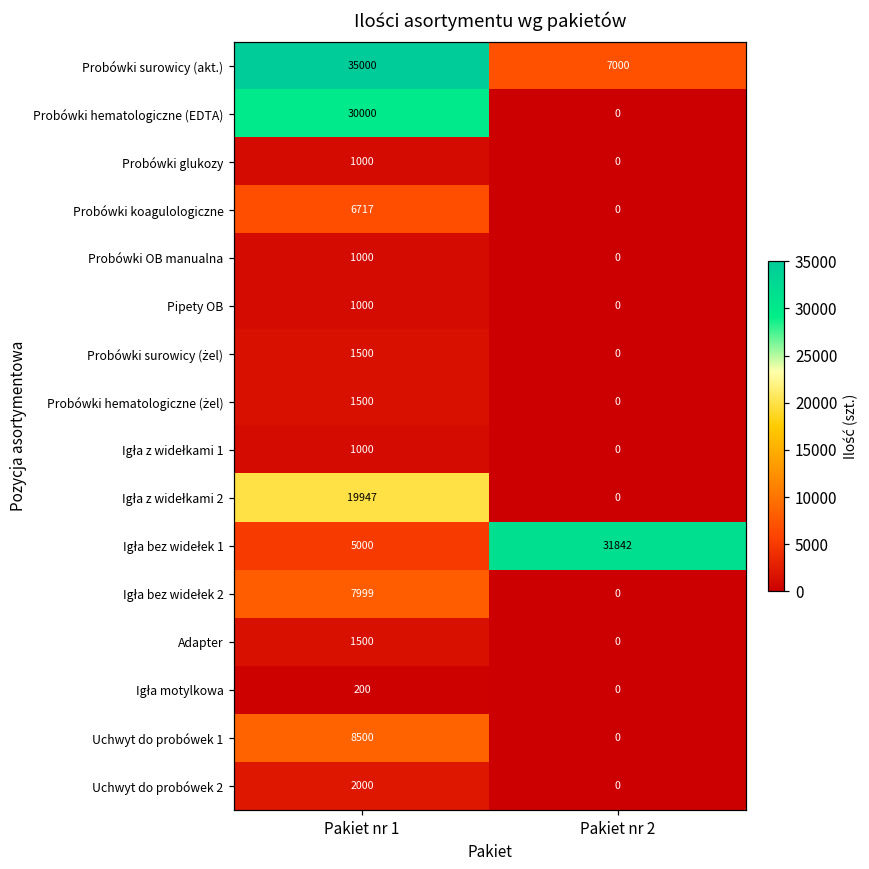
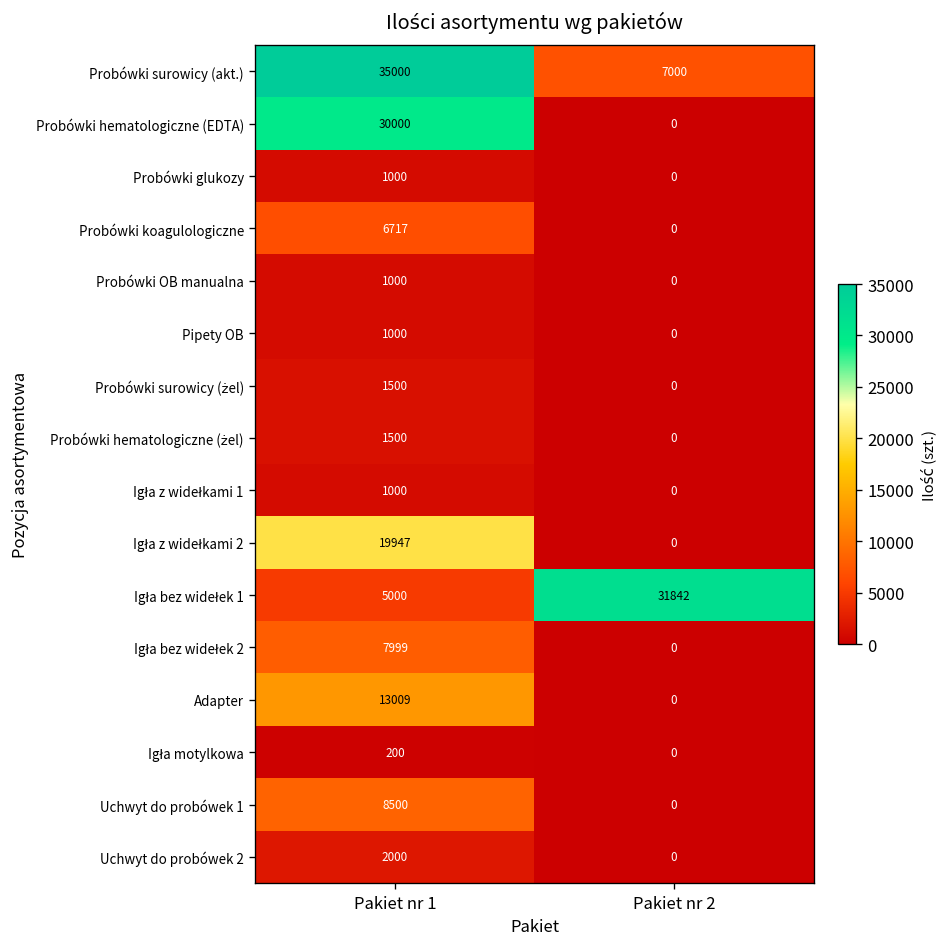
  {
    "Probówki surowicy (akt.)": {
      "Pakiet nr 1": 35000,
      "Pakiet nr 2": 7000
    },
    "Probówki hematologiczne (EDTA)": {
      "Pakiet nr 1": 30000,
      "Pakiet nr 2": 0
    },
    "Probówki glukozy": {
      "Pakiet nr 1": 1000,
      "Pakiet nr 2": 0
    },
    "Probówki koagulologiczne": {
      "Pakiet nr 1": 6717,
      "Pakiet nr 2": 0
    },
    "Probówki OB manualna": {
      "Pakiet nr 1": 1000,
      "Pakiet nr 2": 0
    },
    "Pipety OB": {
      "Pakiet nr 1": 1000,
      "Pakiet nr 2": 0
    },
    "Probówki surowicy (żel)": {
      "Pakiet nr 1": 1500,
      "Pakiet nr 2": 0
    },
    "Probówki hematologiczne (żel)": {
      "Pakiet nr 1": 1500,
      "Pakiet nr 2": 0
    },
    "Igła z widełkami 1": {
      "Pakiet nr 1": 1000,
      "Pakiet nr 2": 0
    },
    "Igła z widełkami 2": {
      "Pakiet nr 1": 19947,
      "Pakiet nr 2": 0
    },
    "Igła bez widełek 1": {
      "Pakiet nr 1": 5000,
      "Pakiet nr 2": 31842
    },
    "Igła bez widełek 2": {
      "Pakiet nr 1": 7999,
      "Pakiet nr 2": 0
    },
    "Adapter": {
-     "Pakiet nr 1": 1500,
+     "Pakiet nr 1": 13009,
      "Pakiet nr 2": 0
    },
    "Igła motylkowa": {
      "Pakiet nr 1": 200,
      "Pakiet nr 2": 0
    },
    "Uchwyt do probówek 1": {
      "Pakiet nr 1": 8500,
      "Pakiet nr 2": 0
    },
    "Uchwyt do probówek 2": {
      "Pakiet nr 1": 2000,
      "Pakiet nr 2": 0
    }
  }
